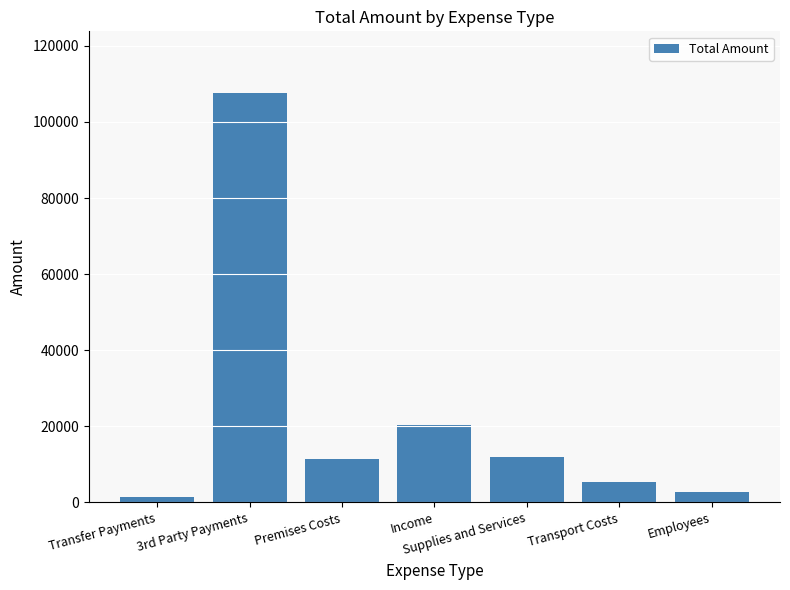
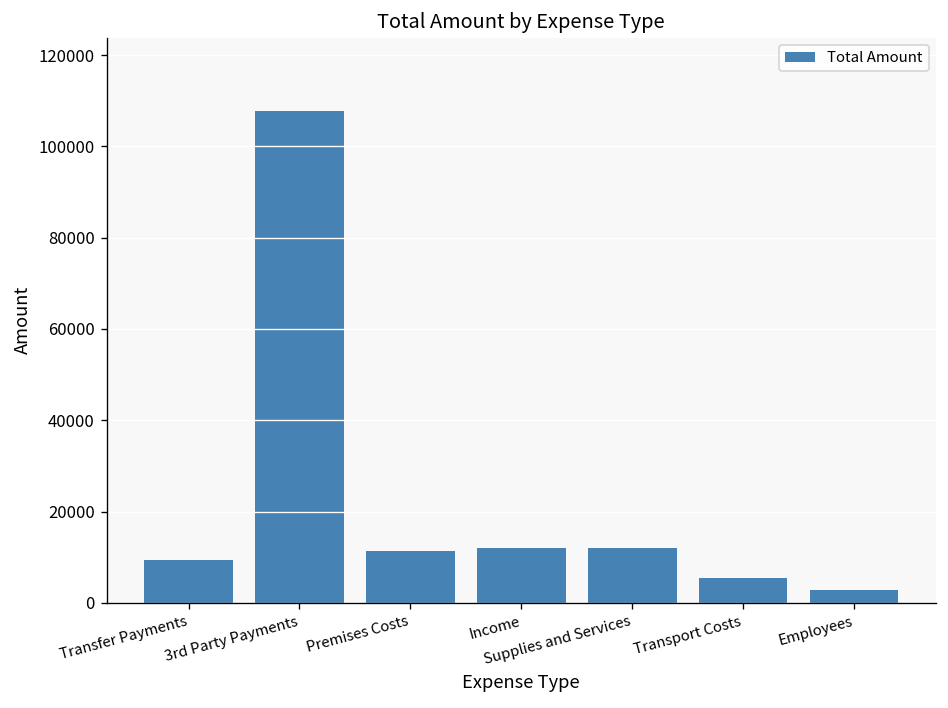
  {
-   "Transfer Payments": 1000,
+   "Transfer Payments": 10000,
    "3rd Party Payments": 108000,
    "Premises Costs": 11000,
-   "Income": 20000,
+   "Income": 12000,
    "Supplies and Services": 12000,
    "Transport Costs": 5000,
    "Employees": 3000
  }
